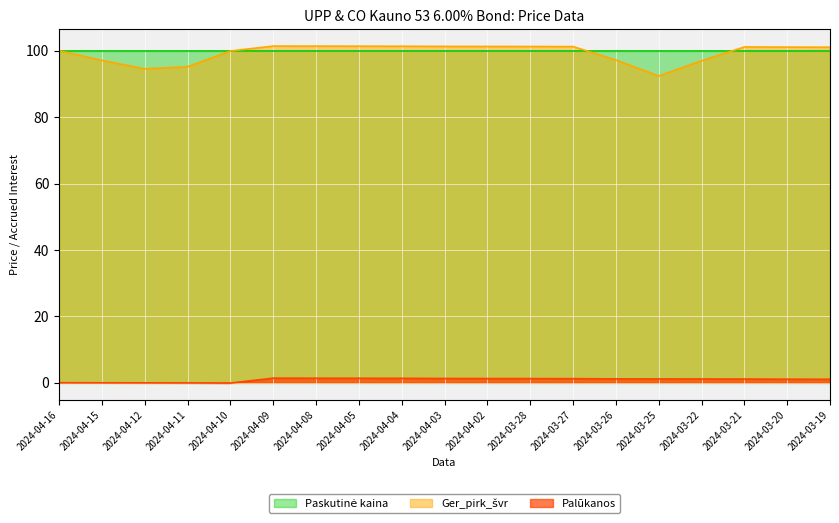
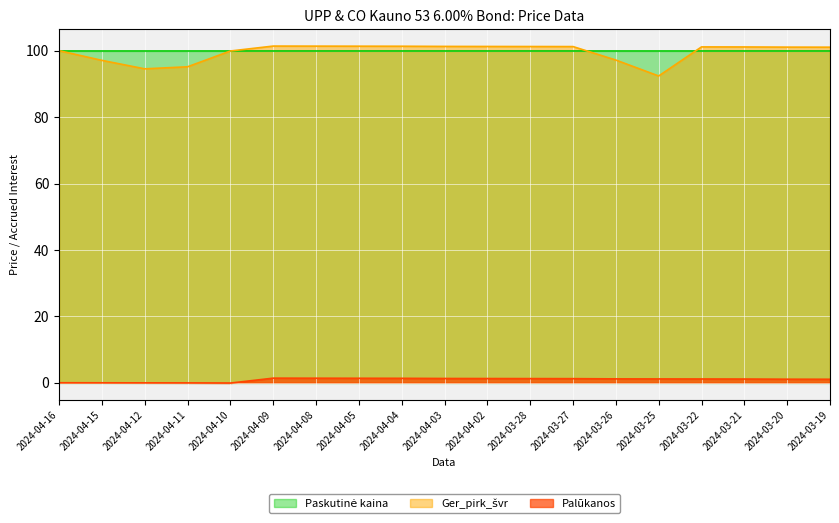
  {
    "Paskutinė kaina": {
      "2024-04-15": 100,
      "2024-04-12": 100,
      "2024-04-11": 100,
      "2024-04-09": 100,
      "2024-04-08": 100,
      "2024-04-05": 100,
      "2024-04-04": 100,
      "2024-04-03": 100,
      "2024-04-02": 100,
      "2024-03-28": 100,
      "2024-03-27": 100,
      "2024-03-26": 100,
      "2024-03-25": 100,
      "2024-03-22": 100,
      "2024-03-21": 100,
      "2024-03-20": 100,
      "2024-03-19": 100
    },
    "Ger_pirk_švr": {
      "2024-04-15": 97,
      "2024-04-12": 95,
      "2024-04-11": 95,
      "2024-04-09": 101,
      "2024-04-08": 101,
      "2024-04-05": 101,
      "2024-04-04": 101,
      "2024-04-03": 101,
      "2024-04-02": 101,
      "2024-03-28": 101,
      "2024-03-27": 101,
      "2024-03-26": 97,
      "2024-03-25": 92,
-     "2024-03-22": 97,
+     "2024-03-22": 101,
      "2024-03-21": 101,
      "2024-03-20": 101,
      "2024-03-19": 101
    },
    "Palūkanos": {
      "2024-04-16": 0,
      "2024-04-15": 0,
      "2024-04-12": 0,
      "2024-04-11": 0,
      "2024-04-10": 0,
      "2024-04-09": 1,
      "2024-04-08": 1,
      "2024-04-05": 1,
      "2024-04-04": 1,
      "2024-04-03": 1,
      "2024-04-02": 1,
      "2024-03-28": 1,
      "2024-03-27": 1,
      "2024-03-26": 1,
      "2024-03-25": 1,
      "2024-03-22": 1,
      "2024-03-21": 1,
      "2024-03-20": 1,
      "2024-03-19": 1
    }
  }
